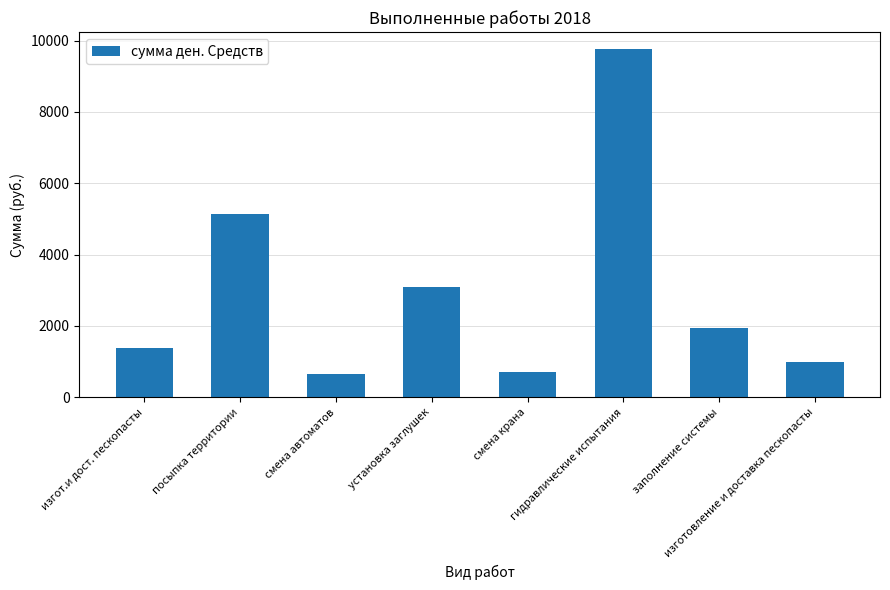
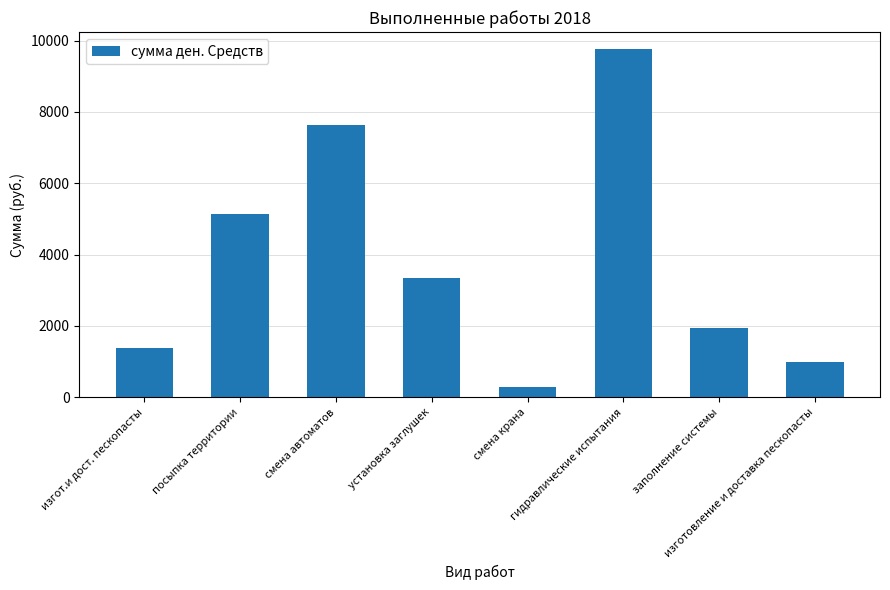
  {
    "изгот.и дост. пескопасты": 1400,
    "посыпка территории": 5100,
-   "смена автоматов": 700,
-   "установка заглушек": 3100,
-   "смена крана": 700,
+   "смена автоматов": 7600,
+   "установка заглушек": 3400,
+   "смена крана": 300,
    "гидравлические испытания": 9800,
    "заполнение системы": 1900,
    "изготовление и доставка пескопасты": 1000
  }
